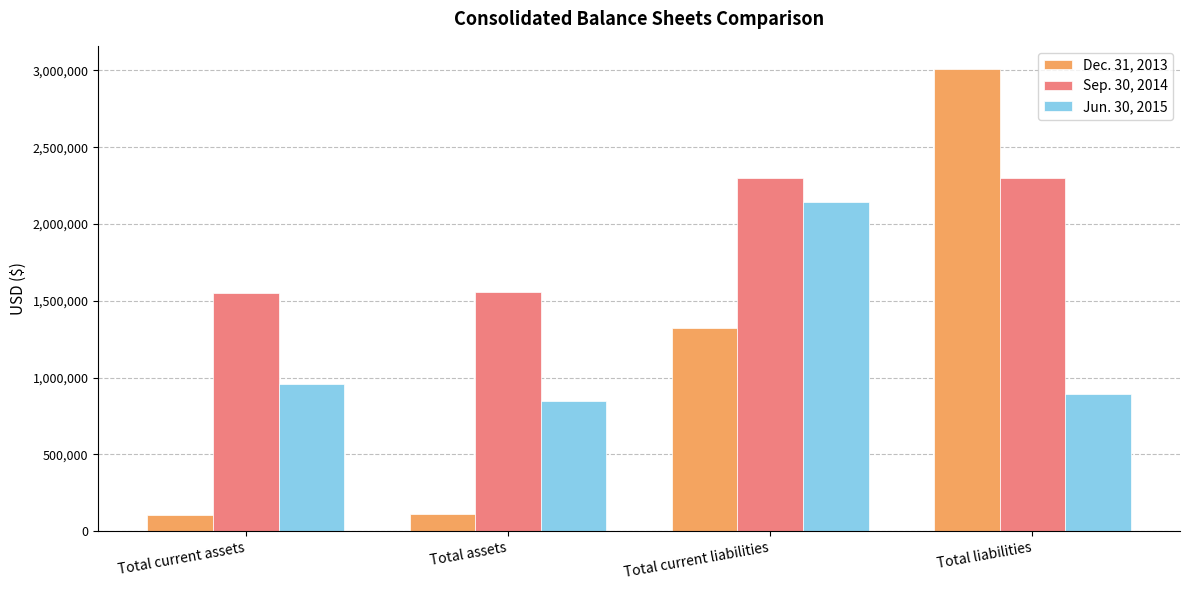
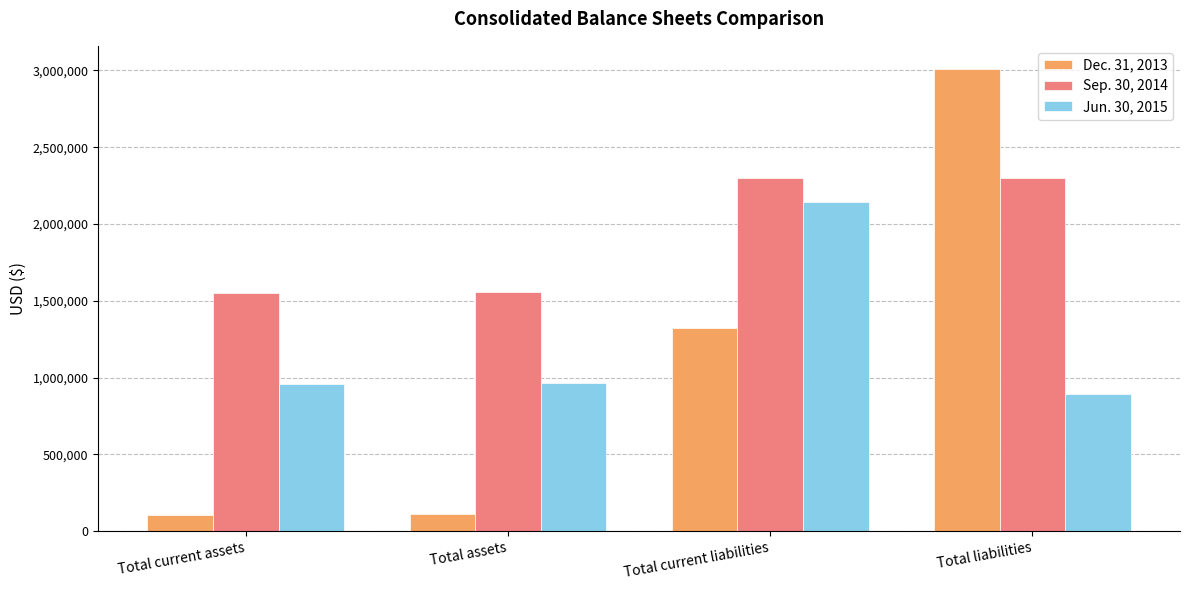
  {
    "Jun. 30, 2015": {
      "Total current assets": "960,000",
-     "Total assets": "850,000",
+     "Total assets": "960,000",
      "Total current liabilities": "2,140,000",
      "Total liabilities": "890,000"
    }
  }
